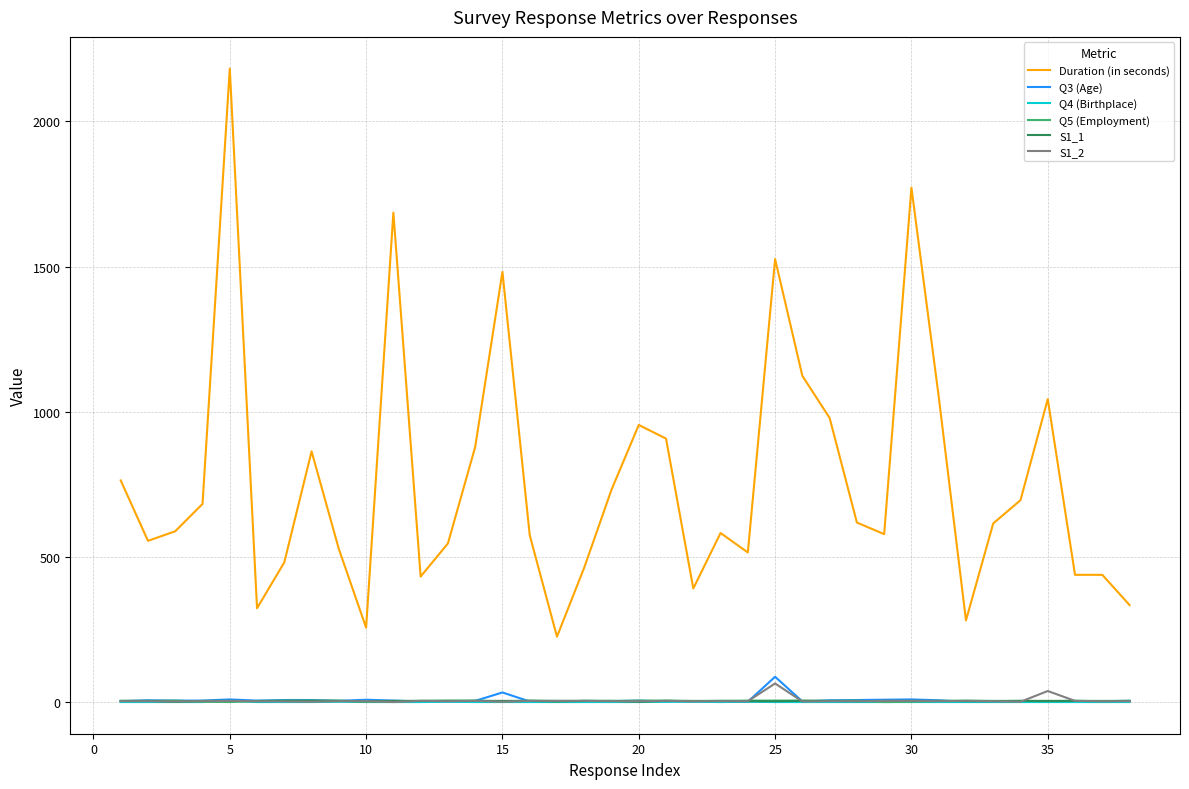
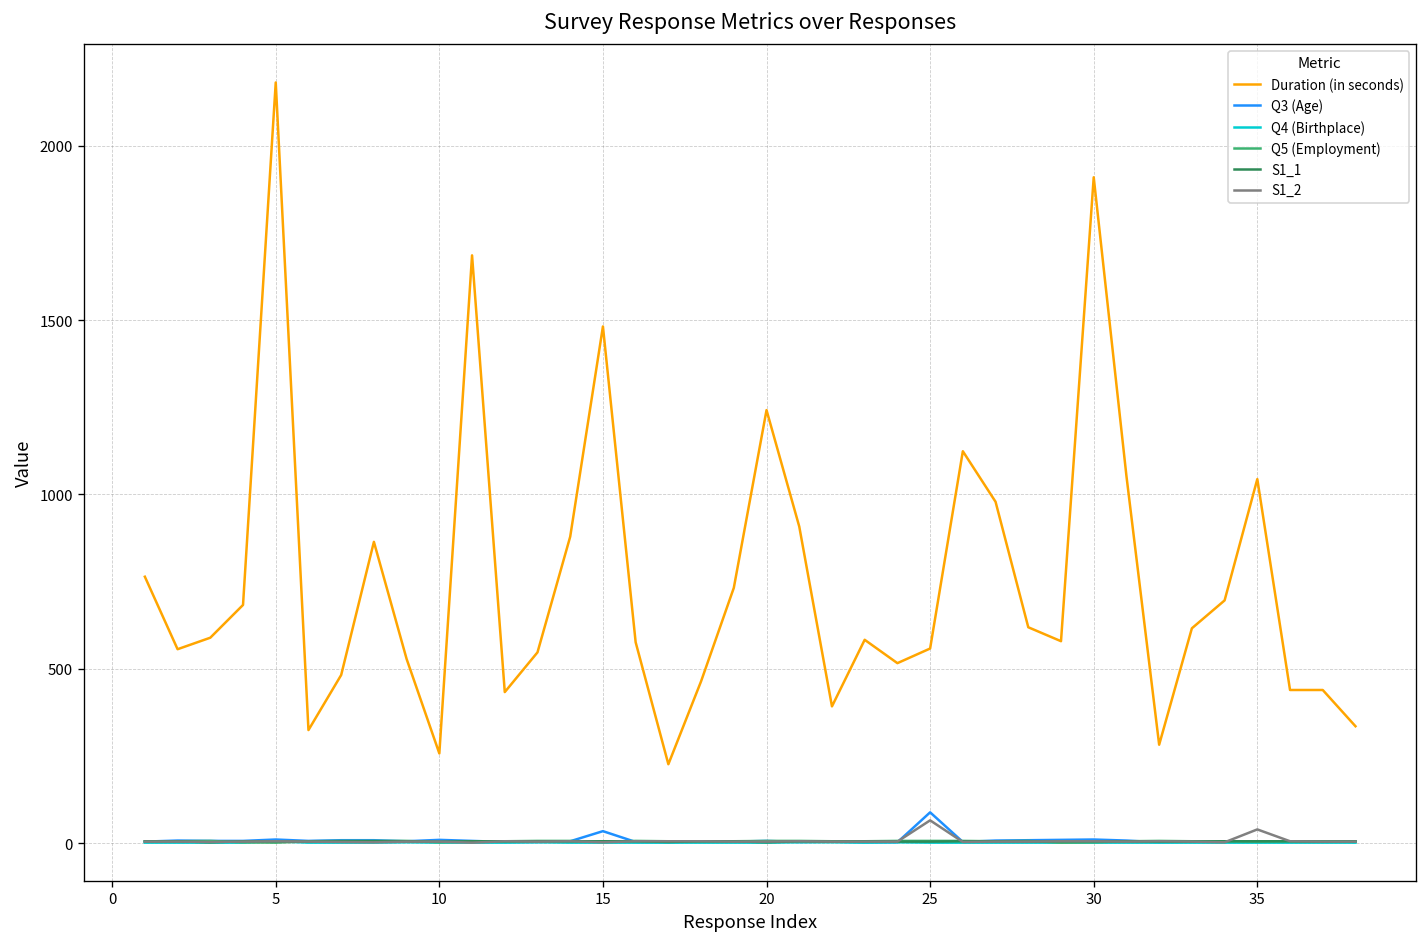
  {
    "Duration (in seconds)": {
      "5": 2180,
      "10": 260,
      "15": 1480,
-     "20": 960,
-     "25": 1530,
-     "30": 1770,
+     "20": 1240,
+     "25": 560,
+     "30": 1910,
      "35": 1040
    },
    "Q3 (Age)": {
      "15": 30,
      "25": 90
    },
    "S1_2": {
      "25": 70,
      "35": 40
    }
  }
